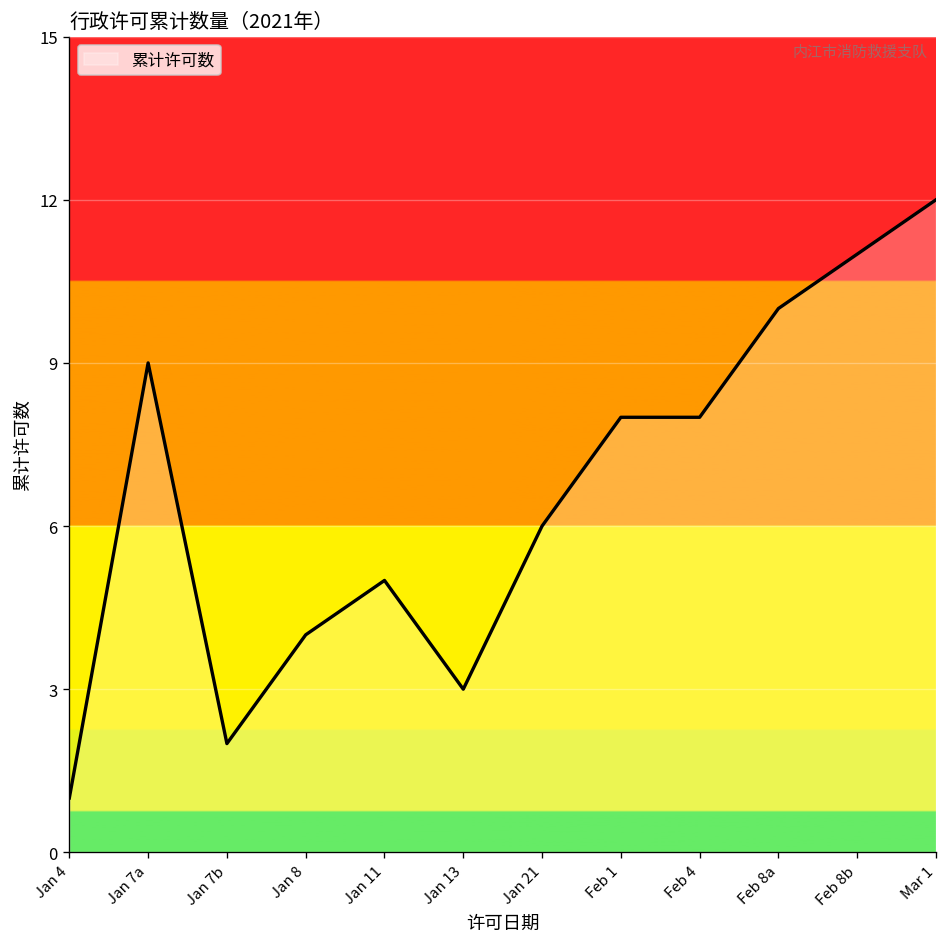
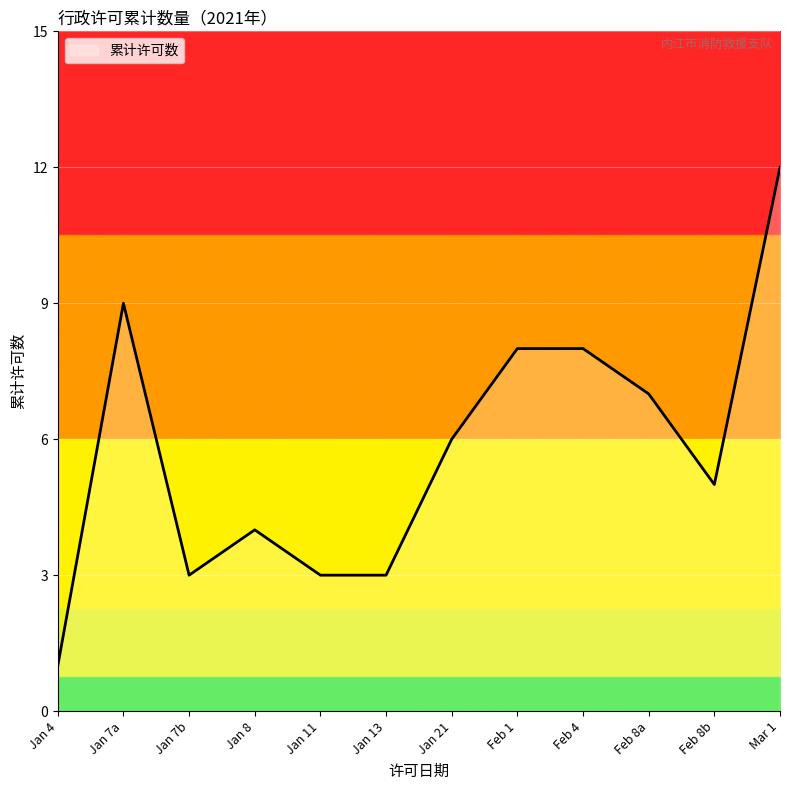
  {
    "Jan 4": 1,
    "Jan 7a": 9,
-   "Jan 7b": 2,
+   "Jan 7b": 3,
    "Jan 8": 4,
-   "Jan 11": 5,
+   "Jan 11": 3,
    "Jan 13": 3,
    "Jan 21": 6,
    "Feb 1": 8,
    "Feb 4": 8,
-   "Feb 8a": 10,
-   "Feb 8b": 11,
+   "Feb 8a": 7,
+   "Feb 8b": 5,
    "Mar 1": 12
  }
